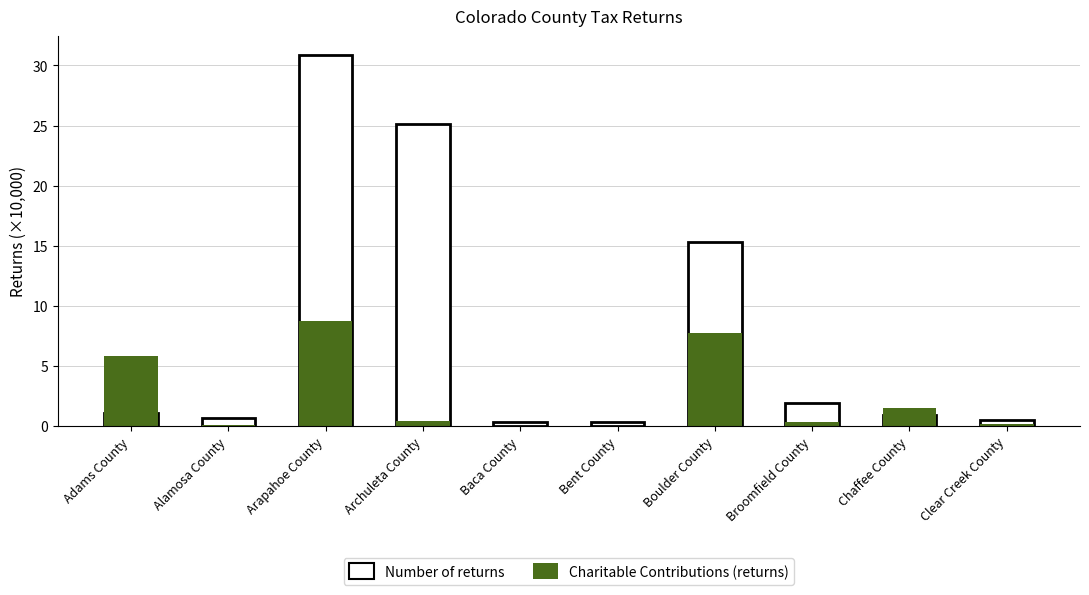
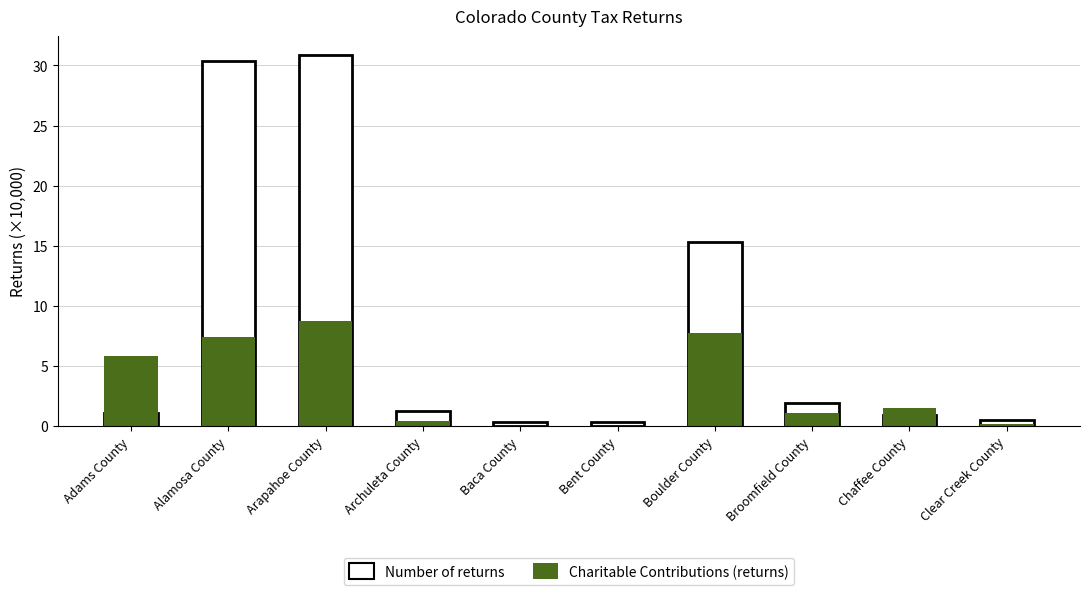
  {
    "Number of returns": {
-     "Alamosa County": 0.7,
+     "Alamosa County": 30.3,
      "Arapahoe County": 30.9,
-     "Archuleta County": 25.1,
+     "Archuleta County": 1.3,
      "Baca County": 0.3,
      "Bent County": 0.3,
      "Boulder County": 15.3,
      "Broomfield County": 1.9,
      "Clear Creek County": 0.5
    },
    "Charitable Contributions (returns)": {
      "Adams County": 5.9,
-     "Alamosa County": 0.1,
-     "Broomfield County": 0.3,
+     "Alamosa County": 7.4,
+     "Broomfield County": 1.1,
      "Chaffee County": 1.5
    }
  }
